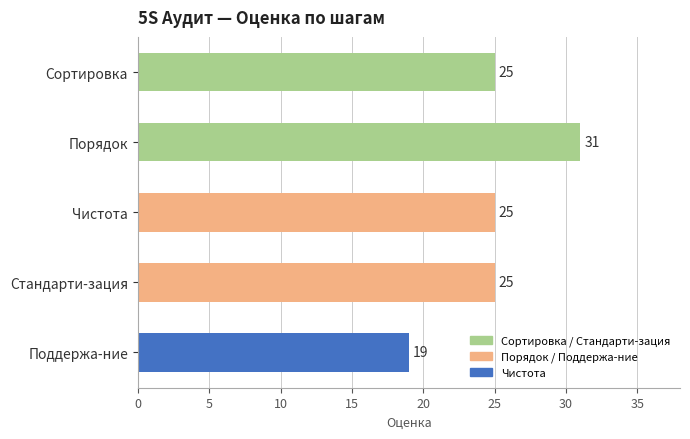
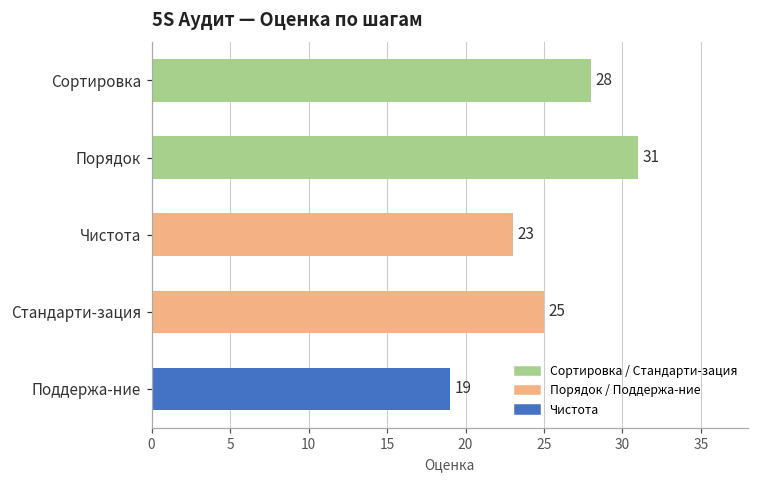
  {
-   "Сортировка": 25,
+   "Сортировка": 28,
    "Порядок": 31,
-   "Чистота": 25,
+   "Чистота": 23,
    "Стандарти-зация": 25,
    "Поддержа-ние": 19
  }
